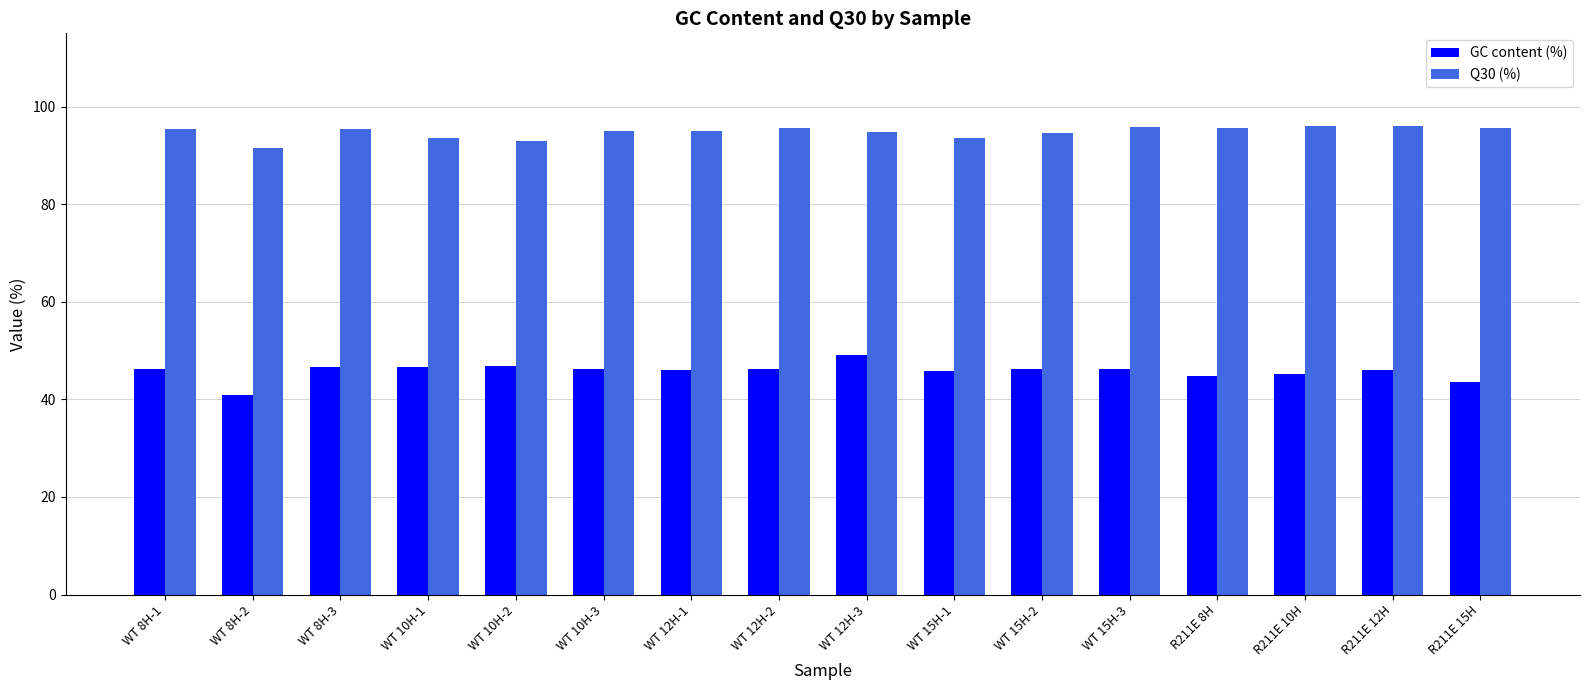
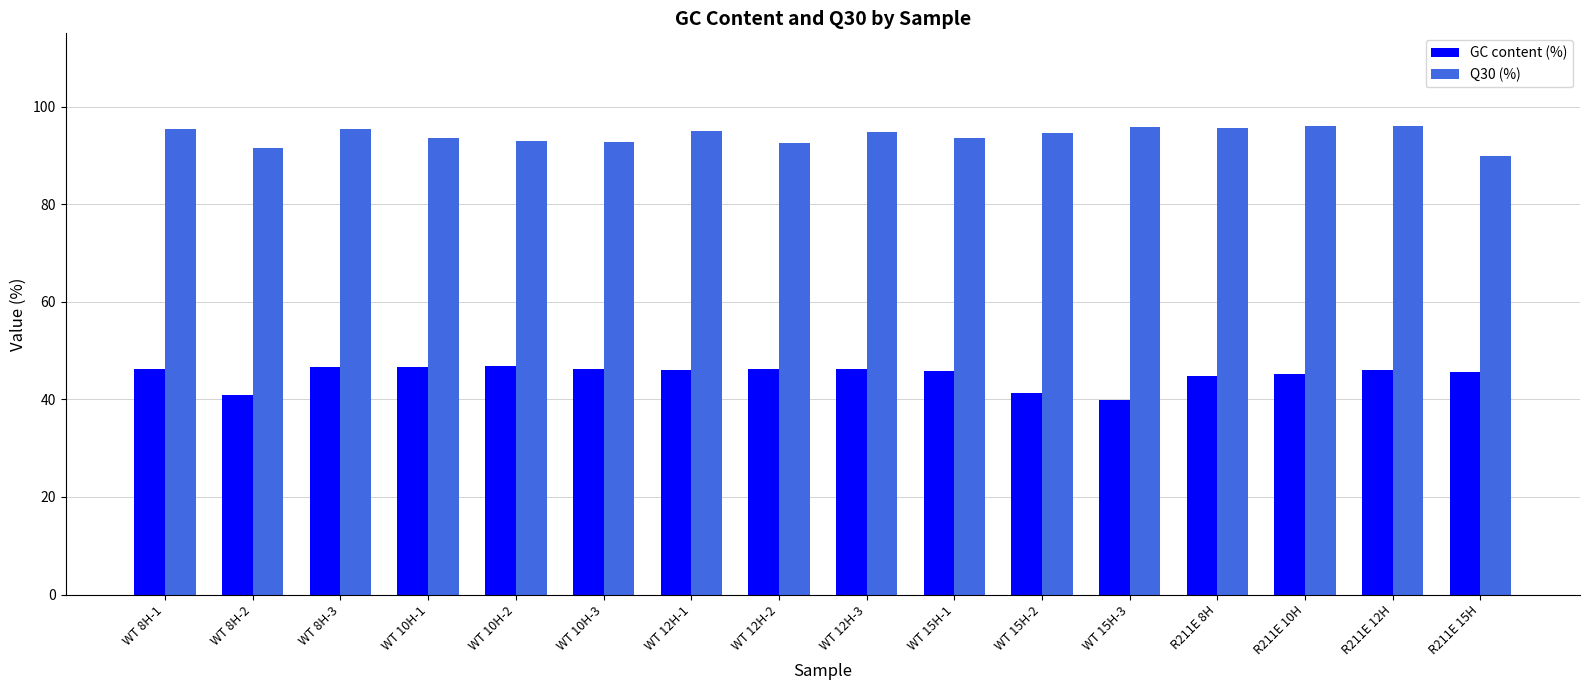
  {
    "GC content (%)": {
      "WT 8H-1": 46,
      "WT 8H-2": 41,
      "WT 8H-3": 47,
      "WT 10H-1": 47,
      "WT 10H-2": 47,
      "WT 10H-3": 46,
      "WT 12H-1": 46,
      "WT 12H-2": 46,
-     "WT 12H-3": 49,
+     "WT 12H-3": 46,
      "WT 15H-1": 46,
-     "WT 15H-2": 46,
-     "WT 15H-3": 46,
+     "WT 15H-2": 41,
+     "WT 15H-3": 40,
      "R211E 8H": 45,
      "R211E 10H": 45,
      "R211E 12H": 46,
-     "R211E 15H": 43
+     "R211E 15H": 46
    },
    "Q30 (%)": {
      "WT 8H-1": 95,
      "WT 8H-2": 91,
      "WT 8H-3": 95,
      "WT 10H-1": 94,
      "WT 10H-2": 93,
-     "WT 10H-3": 95,
+     "WT 10H-3": 93,
      "WT 12H-1": 95,
-     "WT 12H-2": 96,
+     "WT 12H-2": 92,
      "WT 12H-3": 95,
      "WT 15H-1": 93,
      "WT 15H-2": 95,
      "WT 15H-3": 96,
      "R211E 8H": 96,
      "R211E 10H": 96,
      "R211E 12H": 96,
-     "R211E 15H": 96
+     "R211E 15H": 90
    }
  }
